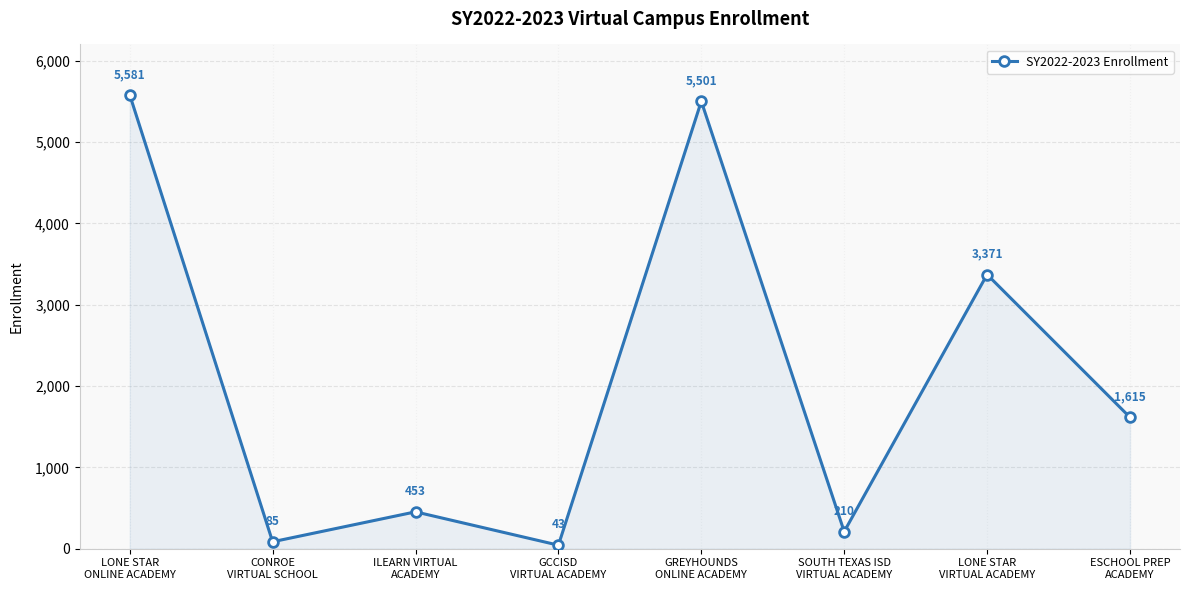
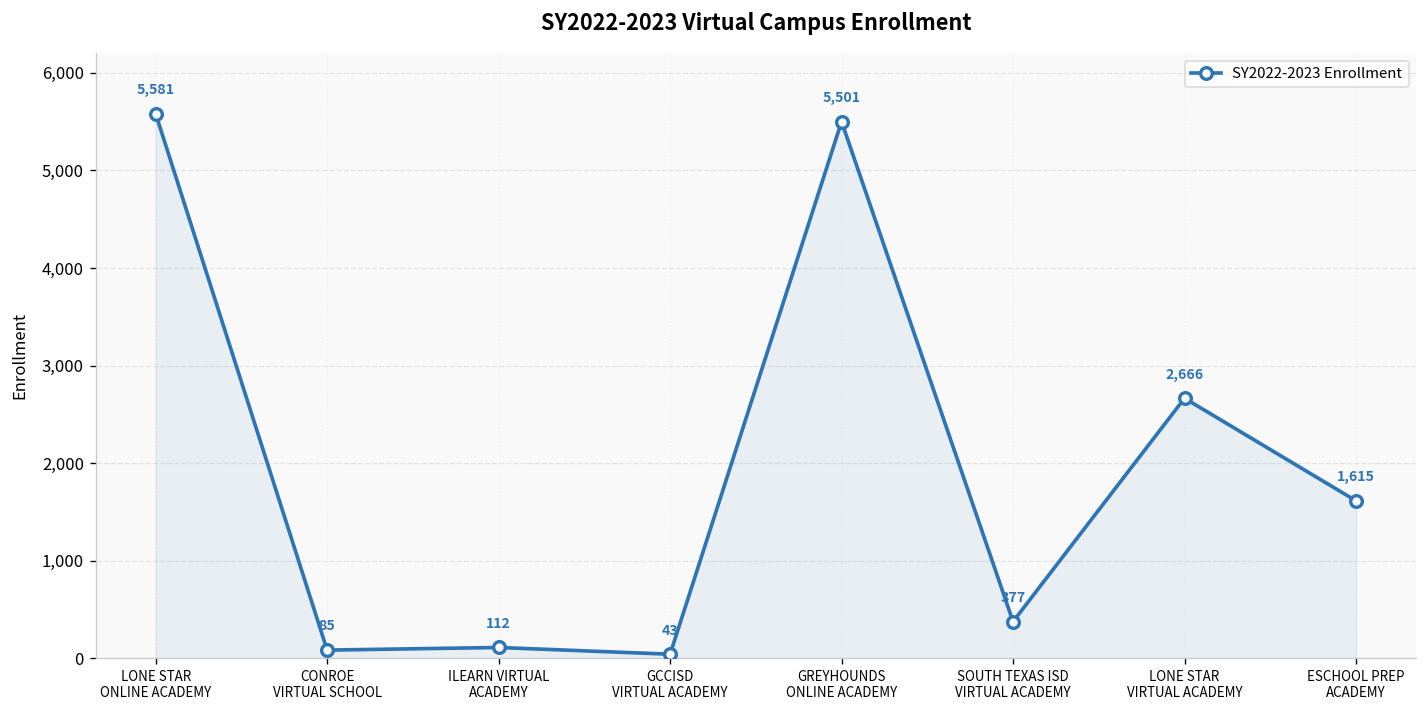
  {
    "LONE STAR ONLINE ACADEMY": "5,581",
    "CONROE VIRTUAL SCHOOL": "85",
-   "ILEARN VIRTUAL ACADEMY": "453",
+   "ILEARN VIRTUAL ACADEMY": "112",
    "GCCISD VIRTUAL ACADEMY": "43",
    "GREYHOUNDS ONLINE ACADEMY": "5,501",
-   "SOUTH TEXAS ISD VIRTUAL ACADEMY": "210",
-   "LONE STAR VIRTUAL ACADEMY": "3,371",
+   "SOUTH TEXAS ISD VIRTUAL ACADEMY": "377",
+   "LONE STAR VIRTUAL ACADEMY": "2,666",
    "ESCHOOL PREP ACADEMY": "1,615"
  }
